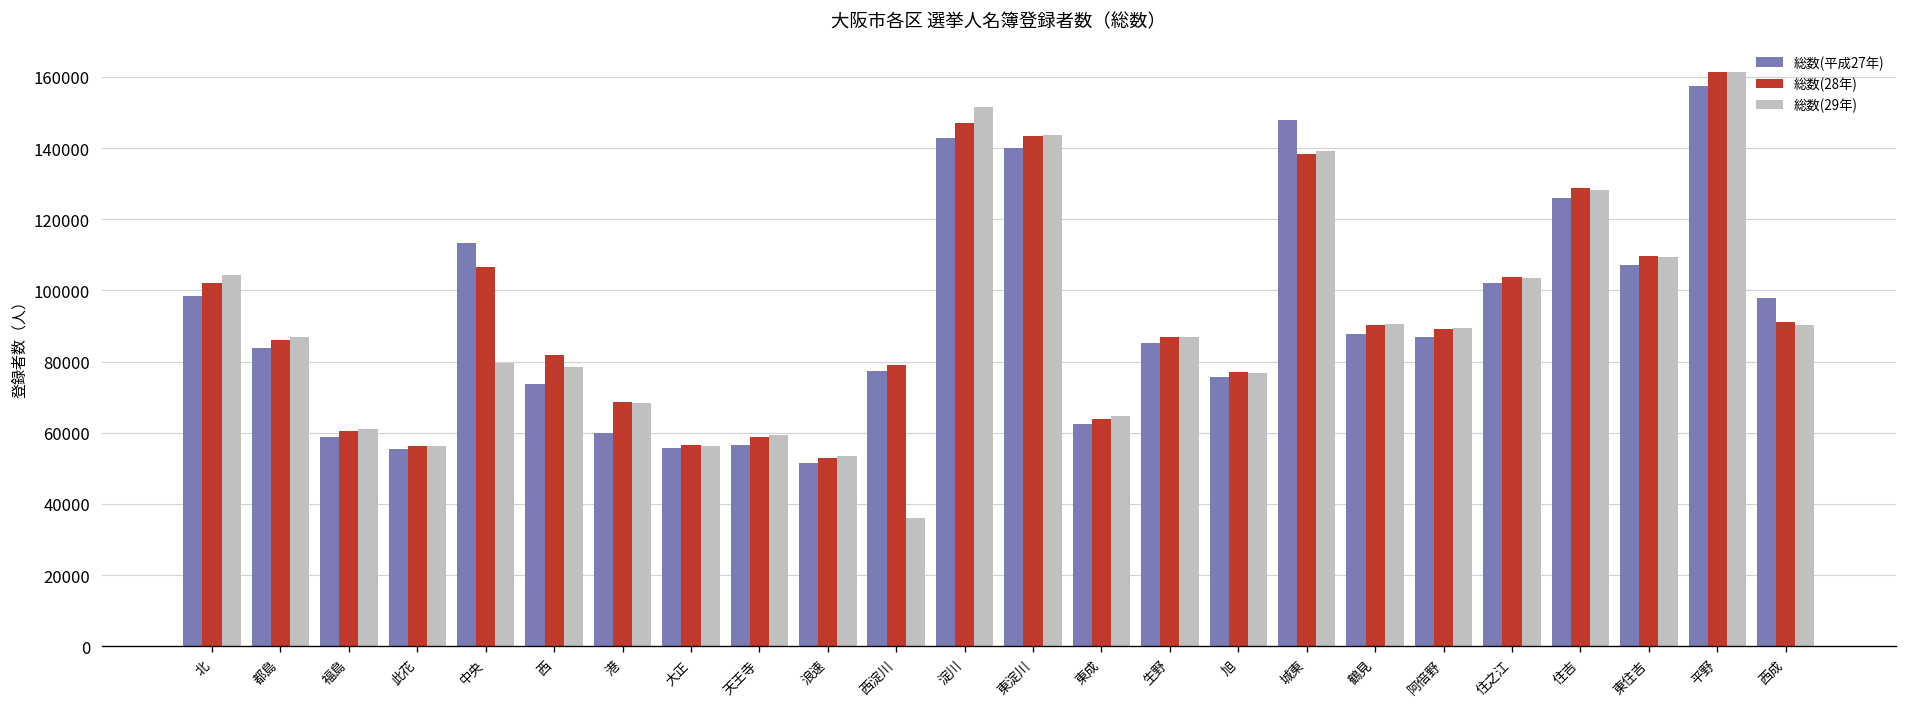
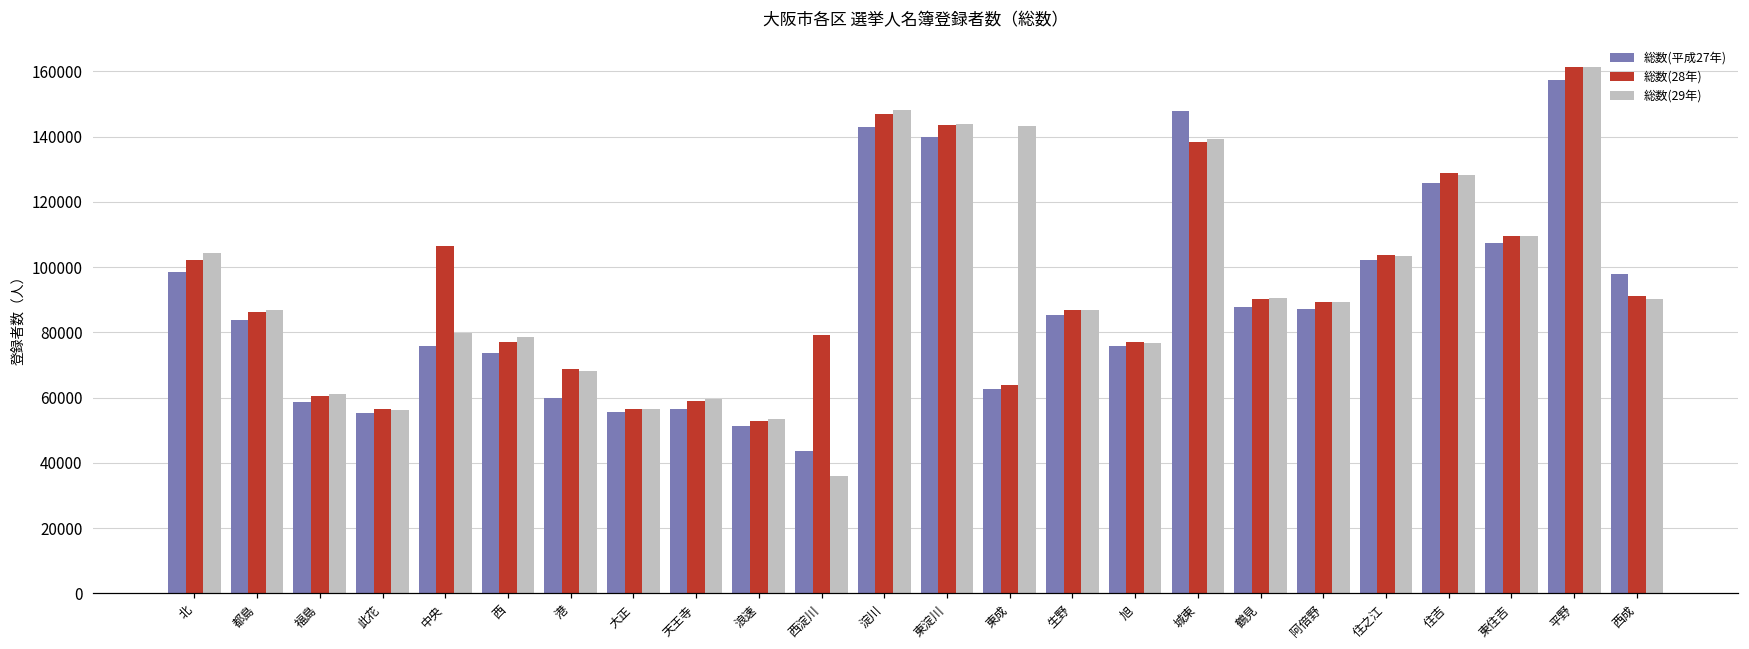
  {
    "総数(平成27年)": {
      "北": 99000,
      "都島": 84000,
      "福島": 59000,
      "此花": 55000,
-     "中央": 113000,
+     "中央": 76000,
      "西": 74000,
      "港": 60000,
      "大正": 56000,
      "天王寺": 56000,
      "浪速": 51000,
-     "西淀川": 77000,
+     "西淀川": 44000,
      "淀川": 143000,
      "東淀川": 140000,
      "東成": 62000,
      "生野": 85000,
      "旭": 76000,
      "城東": 148000,
      "鶴見": 88000,
      "阿倍野": 87000,
      "住之江": 102000,
      "住吉": 126000,
      "東住吉": 107000,
      "平野": 158000,
      "西成": 98000
    },
    "総数(28年)": {
      "北": 102000,
      "都島": 86000,
      "福島": 60000,
      "此花": 56000,
      "中央": 106000,
-     "西": 82000,
+     "西": 77000,
      "港": 69000,
      "大正": 57000,
      "天王寺": 59000,
      "浪速": 53000,
      "西淀川": 79000,
      "淀川": 147000,
      "東淀川": 143000,
      "東成": 64000,
      "生野": 87000,
      "旭": 77000,
      "城東": 138000,
      "鶴見": 90000,
      "阿倍野": 89000,
      "住之江": 104000,
      "住吉": 129000,
      "東住吉": 110000,
      "平野": 161000,
      "西成": 91000
    },
    "総数(29年)": {
      "北": 104000,
      "都島": 87000,
      "福島": 61000,
      "此花": 56000,
      "中央": 80000,
      "西": 79000,
      "港": 68000,
      "大正": 56000,
      "天王寺": 59000,
      "浪速": 53000,
      "西淀川": 36000,
-     "淀川": 151000,
+     "淀川": 148000,
      "東淀川": 144000,
-     "東成": 65000,
+     "東成": 143000,
      "生野": 87000,
      "旭": 77000,
      "城東": 139000,
      "鶴見": 90000,
      "阿倍野": 89000,
      "住之江": 103000,
      "住吉": 128000,
      "東住吉": 109000,
      "平野": 161000,
      "西成": 90000
    }
  }
